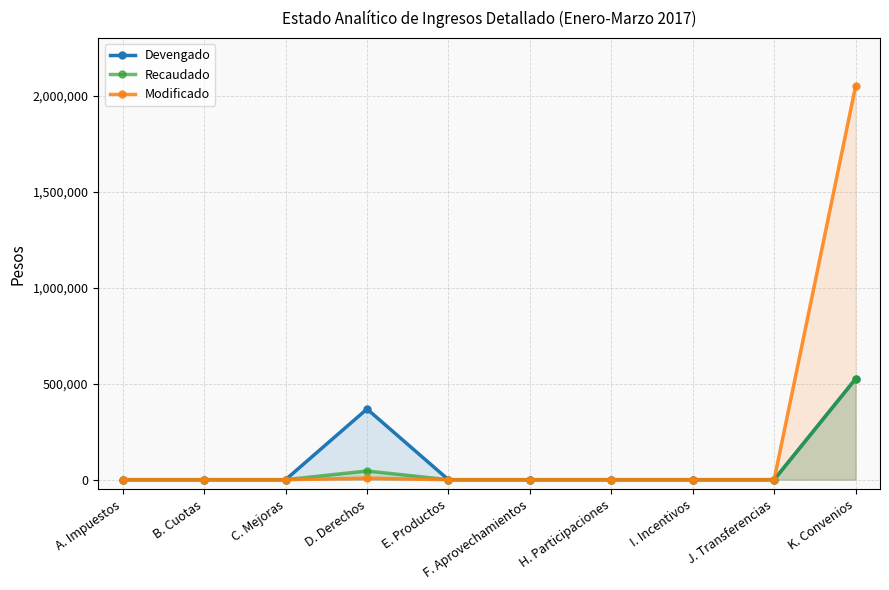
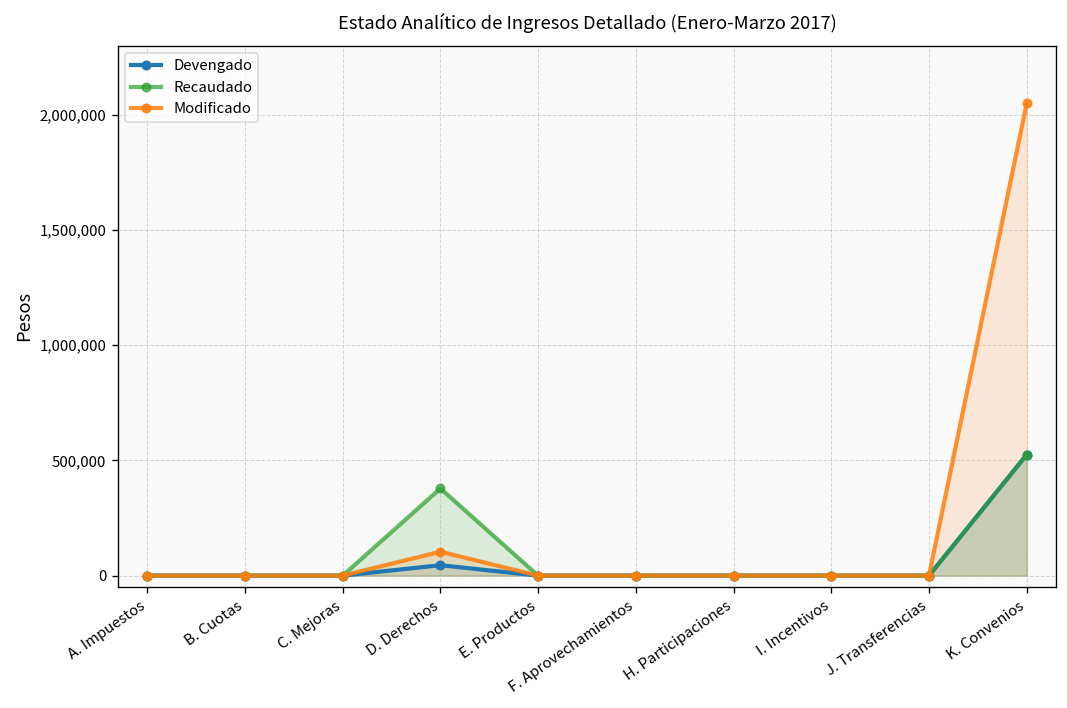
  {
    "Devengado": {
-     "D. Derechos": "370,000"
+     "D. Derechos": "50,000"
    },
    "Recaudado": {
-     "D. Derechos": "50,000"
+     "D. Derechos": "380,000"
    },
    "Modificado": {
-     "D. Derechos": "10,000",
+     "D. Derechos": "100,000",
      "K. Convenios": "2,050,000"
    }
  }
